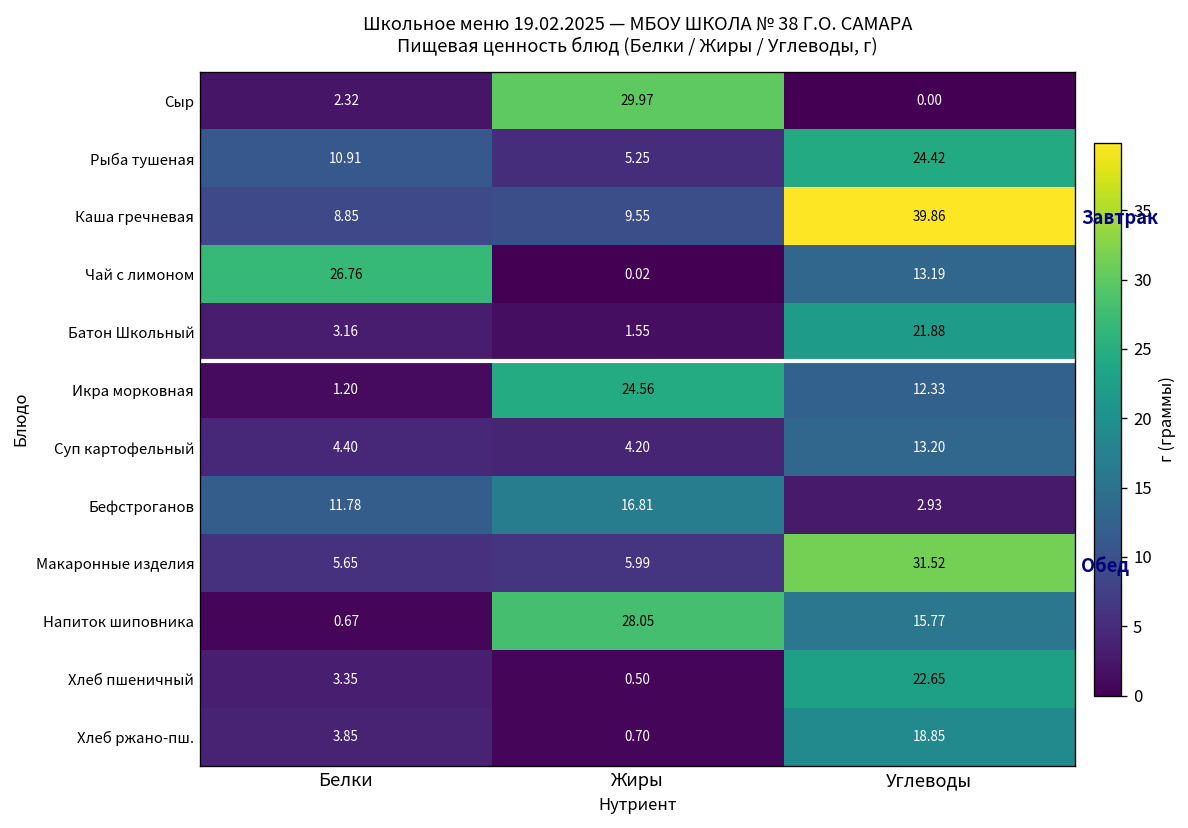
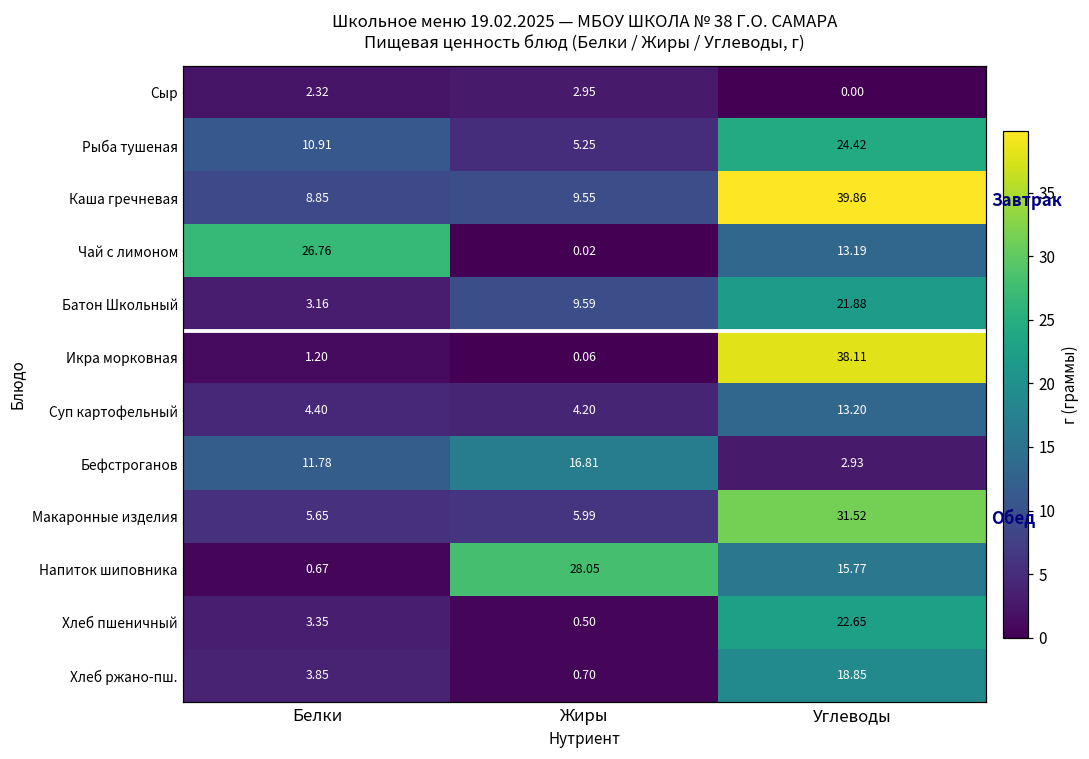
  {
    "Сыр": {
      "Белки": 2.32,
-     "Жиры": 29.97,
+     "Жиры": 2.95,
      "Углеводы": 0.00
    },
    "Рыба тушеная": {
      "Белки": 10.91,
      "Жиры": 5.25,
      "Углеводы": 24.42
    },
    "Каша гречневая": {
      "Белки": 8.85,
      "Жиры": 9.55,
      "Углеводы": 39.86
    },
    "Чай с лимоном": {
      "Белки": 26.76,
      "Жиры": 0.02,
      "Углеводы": 13.19
    },
    "Батон Школьный": {
      "Белки": 3.16,
-     "Жиры": 1.55,
+     "Жиры": 9.59,
      "Углеводы": 21.88
    },
    "Икра морковная": {
      "Белки": 1.20,
-     "Жиры": 24.56,
-     "Углеводы": 12.33
+     "Жиры": 0.06,
+     "Углеводы": 38.11
    },
    "Суп картофельный": {
      "Белки": 4.40,
      "Жиры": 4.20,
      "Углеводы": 13.20
    },
    "Бефстроганов": {
      "Белки": 11.78,
      "Жиры": 16.81,
      "Углеводы": 2.93
    },
    "Макаронные изделия": {
      "Белки": 5.65,
      "Жиры": 5.99,
      "Углеводы": 31.52
    },
    "Напиток шиповника": {
      "Белки": 0.67,
      "Жиры": 28.05,
      "Углеводы": 15.77
    },
    "Хлеб пшеничный": {
      "Белки": 3.35,
      "Жиры": 0.50,
      "Углеводы": 22.65
    },
    "Хлеб ржано-пш.": {
      "Белки": 3.85,
      "Жиры": 0.70,
      "Углеводы": 18.85
    }
  }
